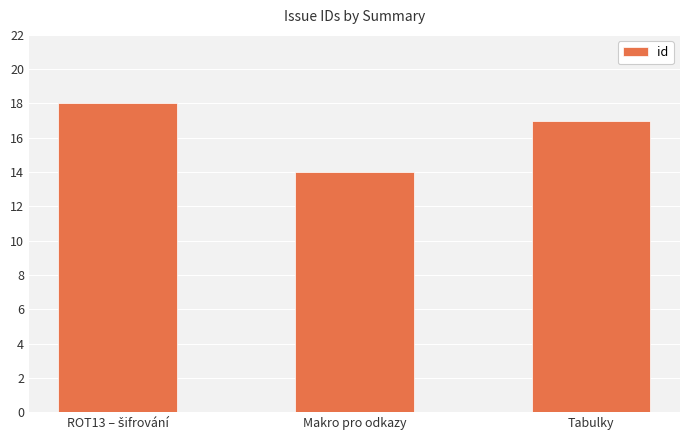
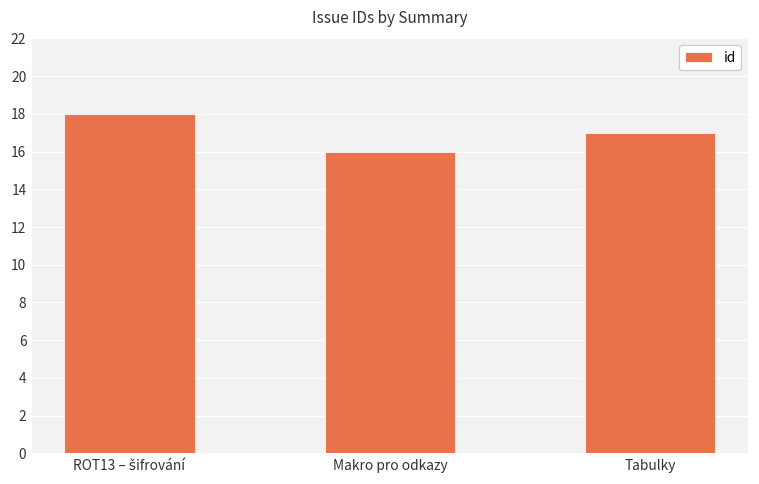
  {
    "ROT13 – šifrování": 18,
-   "Makro pro odkazy": 14,
+   "Makro pro odkazy": 16,
    "Tabulky": 17
  }
